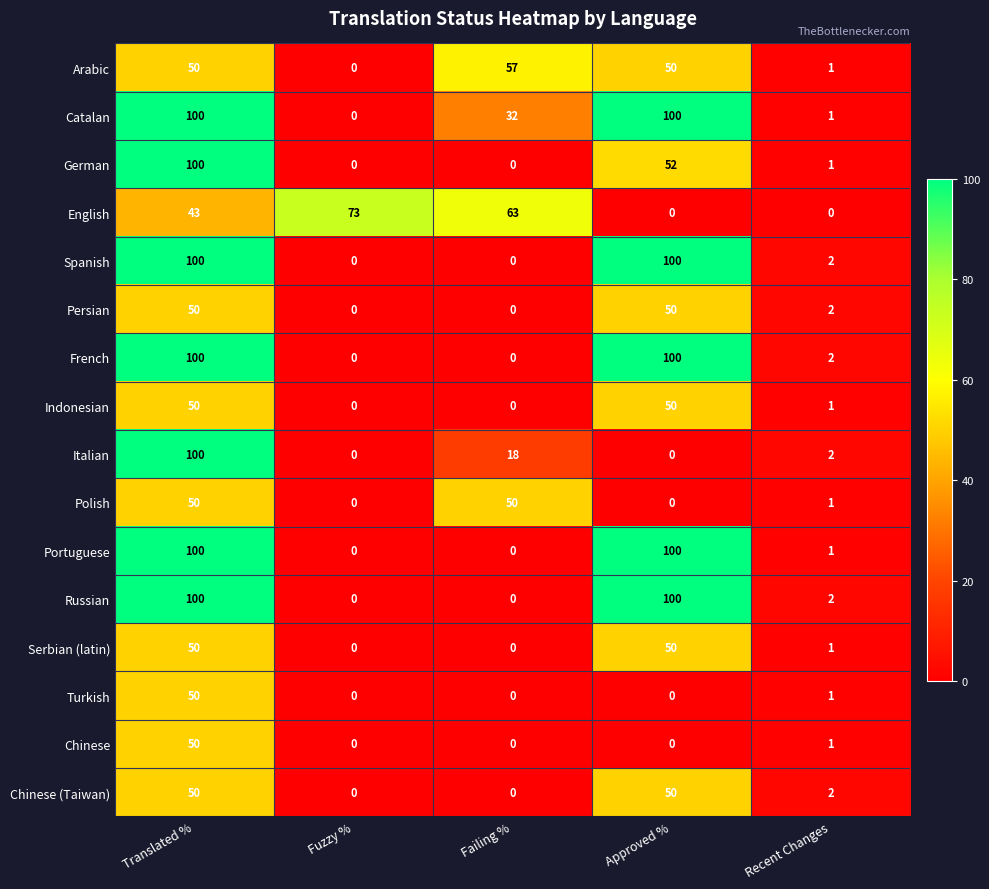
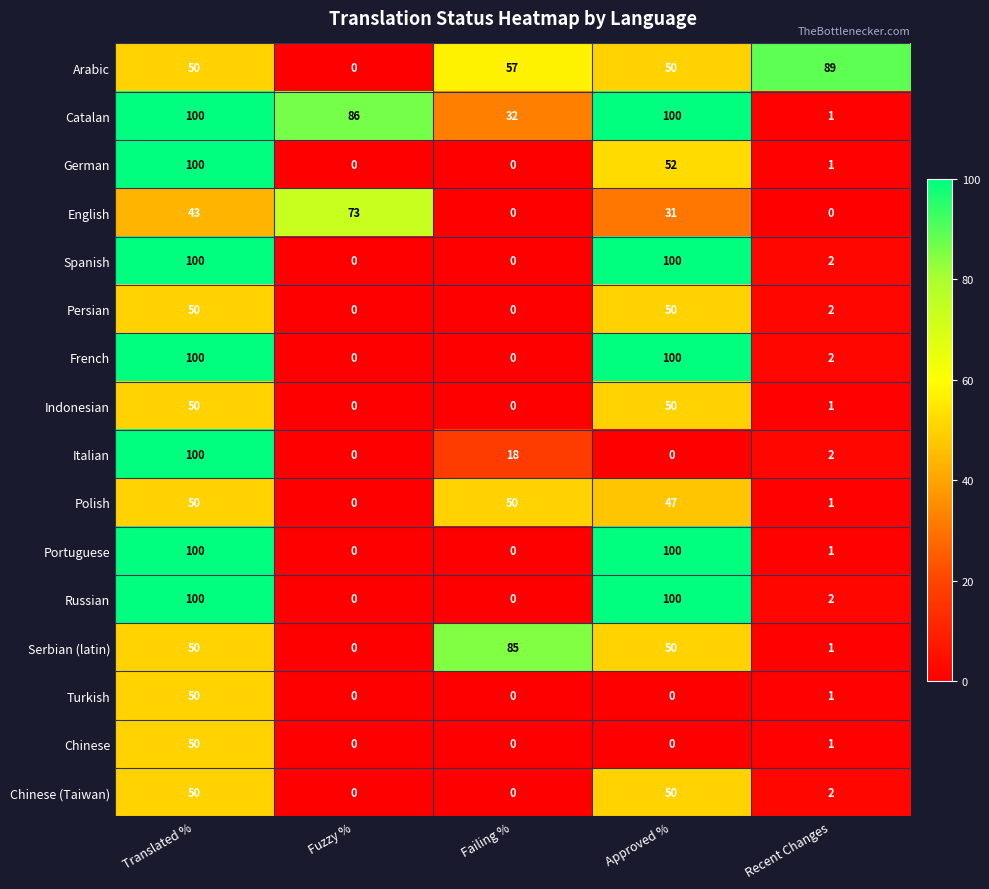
  {
    "Arabic": {
      "Translated %": 50,
      "Fuzzy %": 0,
      "Failing %": 57,
      "Approved %": 50,
-     "Recent Changes": 1
+     "Recent Changes": 89
    },
    "Catalan": {
      "Translated %": 100,
-     "Fuzzy %": 0,
+     "Fuzzy %": 86,
      "Failing %": 32,
      "Approved %": 100,
      "Recent Changes": 1
    },
    "German": {
      "Translated %": 100,
      "Fuzzy %": 0,
      "Failing %": 0,
      "Approved %": 52,
      "Recent Changes": 1
    },
    "English": {
      "Translated %": 43,
      "Fuzzy %": 73,
-     "Failing %": 63,
-     "Approved %": 0,
+     "Failing %": 0,
+     "Approved %": 31,
      "Recent Changes": 0
    },
    "Spanish": {
      "Translated %": 100,
      "Fuzzy %": 0,
      "Failing %": 0,
      "Approved %": 100,
      "Recent Changes": 2
    },
    "Persian": {
      "Translated %": 50,
      "Fuzzy %": 0,
      "Failing %": 0,
      "Approved %": 50,
      "Recent Changes": 2
    },
    "French": {
      "Translated %": 100,
      "Fuzzy %": 0,
      "Failing %": 0,
      "Approved %": 100,
      "Recent Changes": 2
    },
    "Indonesian": {
      "Translated %": 50,
      "Fuzzy %": 0,
      "Failing %": 0,
      "Approved %": 50,
      "Recent Changes": 1
    },
    "Italian": {
      "Translated %": 100,
      "Fuzzy %": 0,
      "Failing %": 18,
      "Approved %": 0,
      "Recent Changes": 2
    },
    "Polish": {
      "Translated %": 50,
      "Fuzzy %": 0,
      "Failing %": 50,
-     "Approved %": 0,
+     "Approved %": 47,
      "Recent Changes": 1
    },
    "Portuguese": {
      "Translated %": 100,
      "Fuzzy %": 0,
      "Failing %": 0,
      "Approved %": 100,
      "Recent Changes": 1
    },
    "Russian": {
      "Translated %": 100,
      "Fuzzy %": 0,
      "Failing %": 0,
      "Approved %": 100,
      "Recent Changes": 2
    },
    "Serbian (latin)": {
      "Translated %": 50,
      "Fuzzy %": 0,
-     "Failing %": 0,
+     "Failing %": 85,
      "Approved %": 50,
      "Recent Changes": 1
    },
    "Turkish": {
      "Translated %": 50,
      "Fuzzy %": 0,
      "Failing %": 0,
      "Approved %": 0,
      "Recent Changes": 1
    },
    "Chinese": {
      "Translated %": 50,
      "Fuzzy %": 0,
      "Failing %": 0,
      "Approved %": 0,
      "Recent Changes": 1
    },
    "Chinese (Taiwan)": {
      "Translated %": 50,
      "Fuzzy %": 0,
      "Failing %": 0,
      "Approved %": 50,
      "Recent Changes": 2
    }
  }
